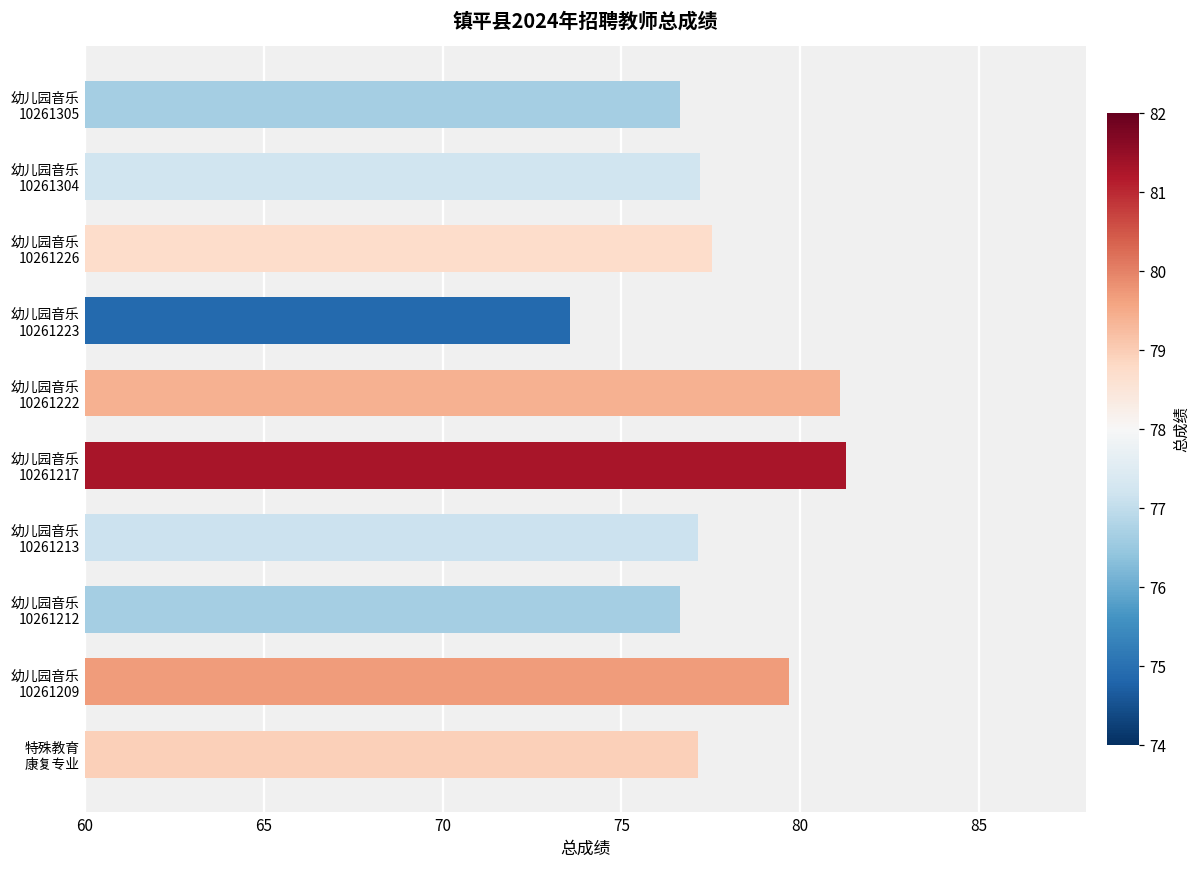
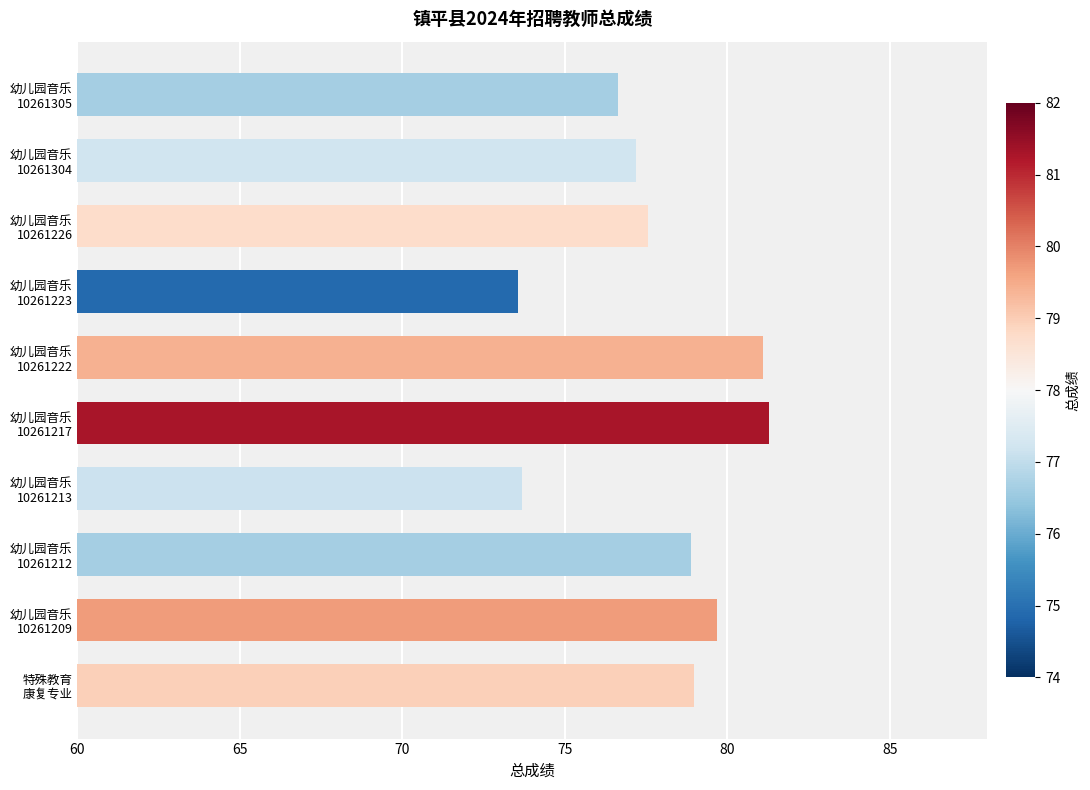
  {
    "幼儿园音乐 10261305": 76.6,
    "幼儿园音乐 10261304": 77.2,
    "幼儿园音乐 10261226": 77.5,
    "幼儿园音乐 10261223": 73.6,
    "幼儿园音乐 10261222": 81.1,
    "幼儿园音乐 10261217": 81.3,
-   "幼儿园音乐 10261213": 77.1,
-   "幼儿园音乐 10261212": 76.6,
+   "幼儿园音乐 10261213": 73.7,
+   "幼儿园音乐 10261212": 78.9,
    "幼儿园音乐 10261209": 79.7,
-   "特殊教育 康复专业": 77.1
+   "特殊教育 康复专业": 79.0
  }
